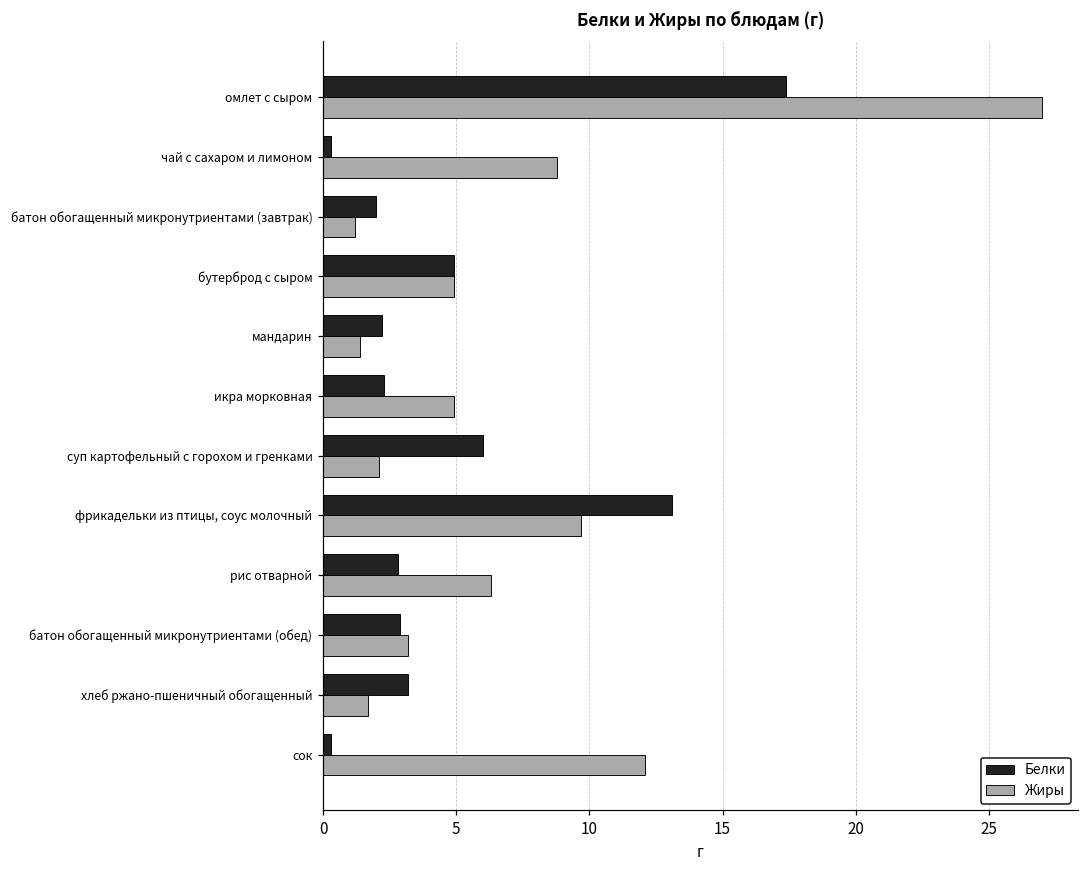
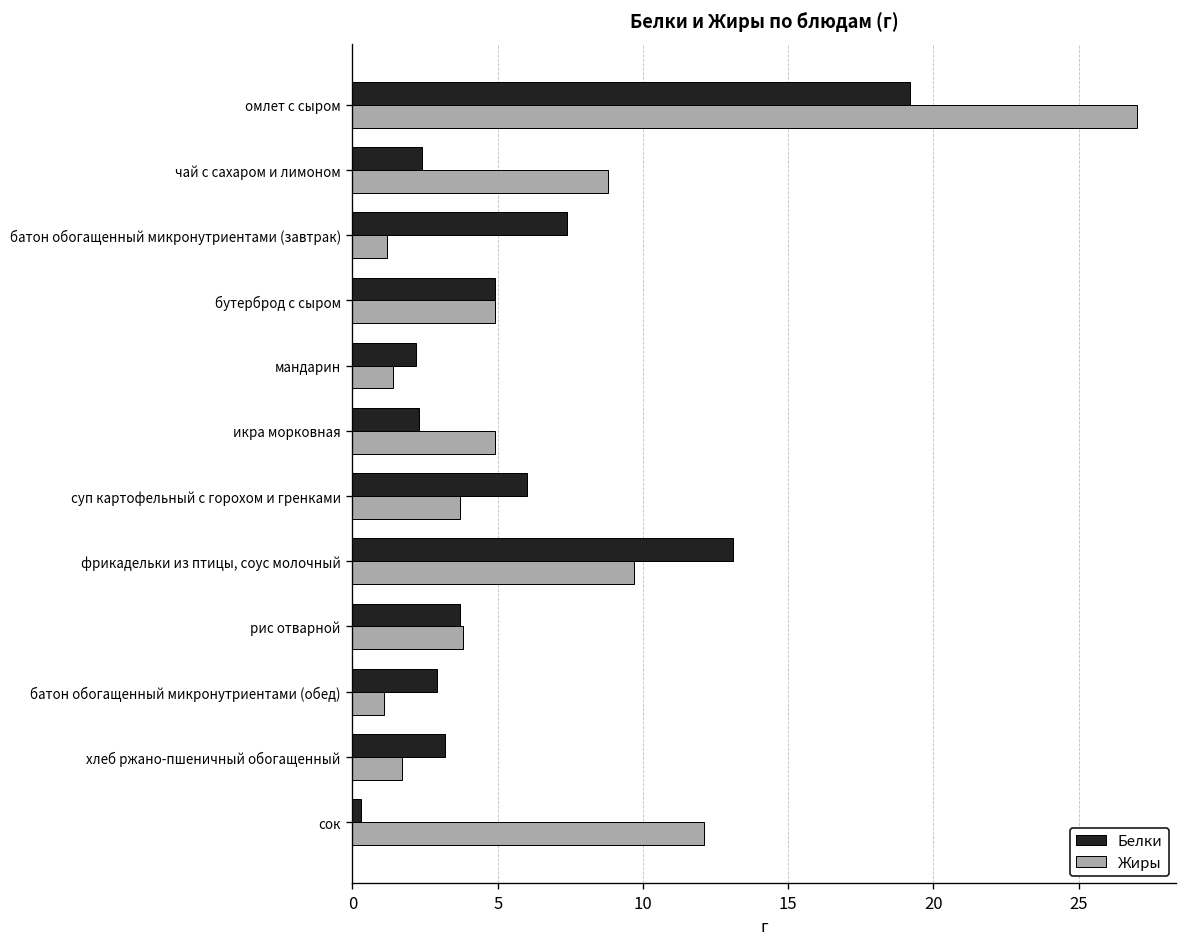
  {
    "Белки": {
-     "омлет с сыром": 17.4,
-     "чай с сахаром и лимоном": 0.3,
-     "батон обогащенный микронутриентами (завтрак)": 2.0,
+     "омлет с сыром": 19.2,
+     "чай с сахаром и лимоном": 2.4,
+     "батон обогащенный микронутриентами (завтрак)": 7.4,
      "бутерброд с сыром": 4.9,
      "мандарин": 2.2,
      "икра морковная": 2.3,
      "суп картофельный с горохом и гренками": 6.0,
      "фрикадельки из птицы, соус молочный": 13.1,
-     "рис отварной": 2.8,
+     "рис отварной": 3.7,
      "батон обогащенный микронутриентами (обед)": 2.9,
      "хлеб ржано-пшеничный обогащенный": 3.2,
      "сок": 0.3
    },
    "Жиры": {
      "омлет с сыром": 27.0,
      "чай с сахаром и лимоном": 8.8,
      "батон обогащенный микронутриентами (завтрак)": 1.2,
      "бутерброд с сыром": 4.9,
      "мандарин": 1.4,
      "икра морковная": 4.9,
-     "суп картофельный с горохом и гренками": 2.1,
+     "суп картофельный с горохом и гренками": 3.7,
      "фрикадельки из птицы, соус молочный": 9.7,
-     "рис отварной": 6.3,
-     "батон обогащенный микронутриентами (обед)": 3.2,
+     "рис отварной": 3.8,
+     "батон обогащенный микронутриентами (обед)": 1.1,
      "хлеб ржано-пшеничный обогащенный": 1.7,
      "сок": 12.1
    }
  }
